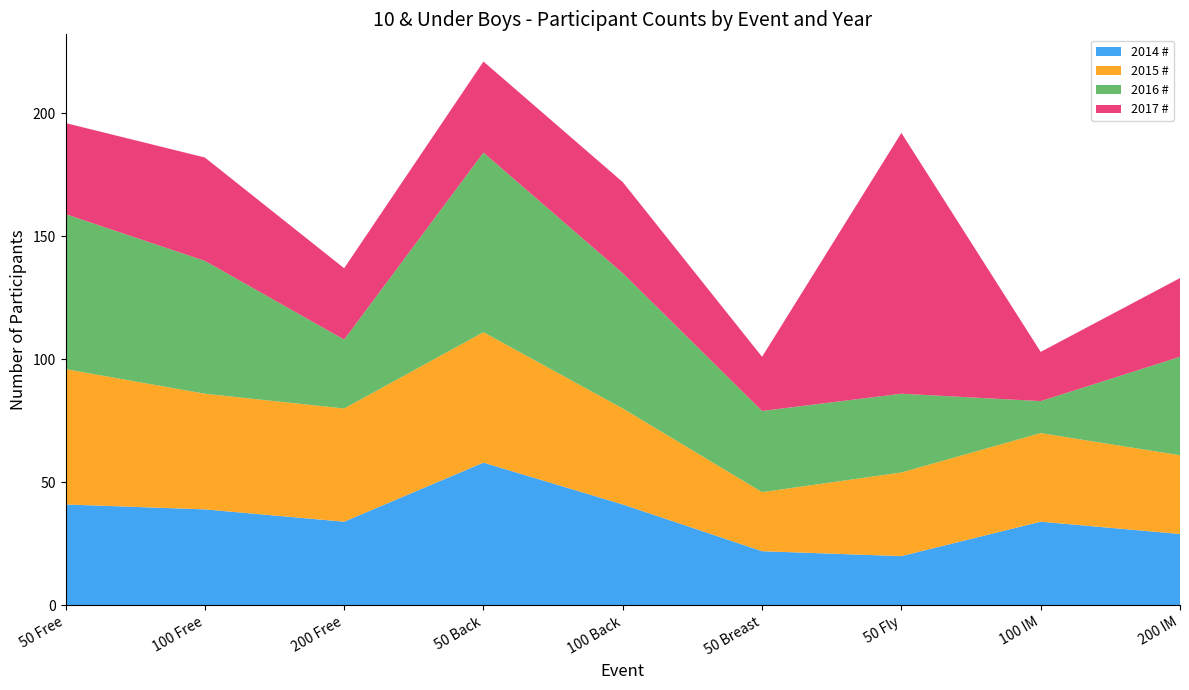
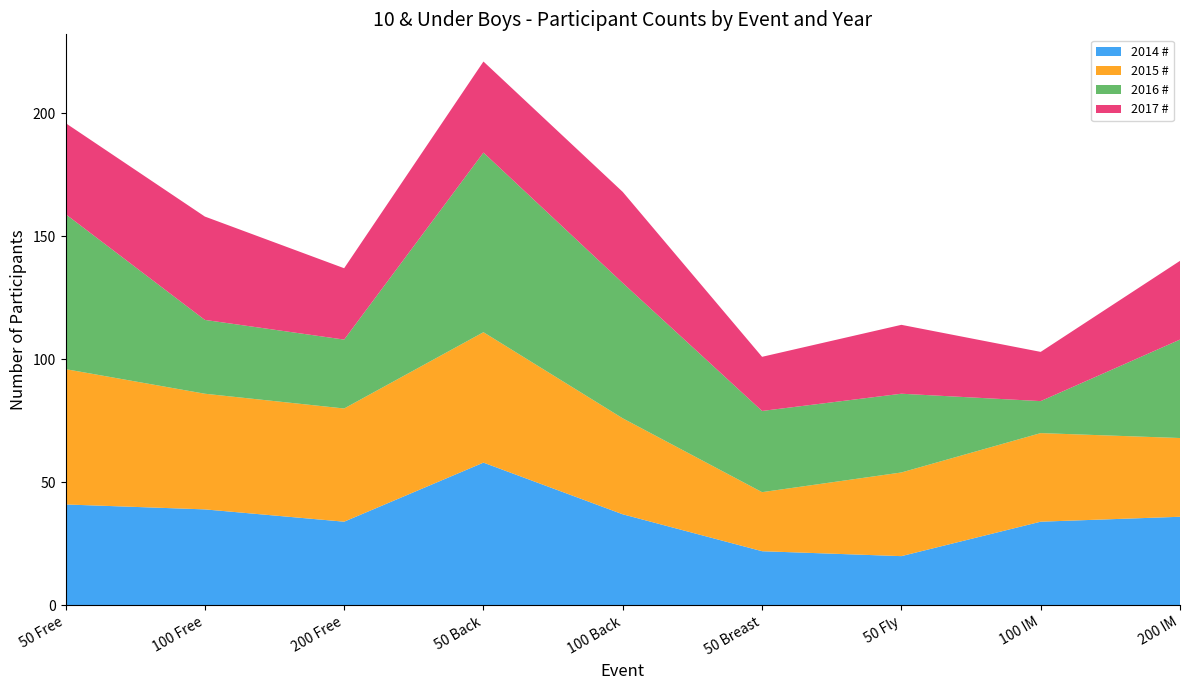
  {
    "2014 #": {
      "50 Free": 41,
      "100 Free": 39,
      "200 Free": 34,
      "50 Back": 58,
-     "100 Back": 41,
+     "100 Back": 37,
      "50 Breast": 22,
      "50 Fly": 20,
      "100 IM": 34,
-     "200 IM": 29
+     "200 IM": 36
    },
    "2015 #": {
      "50 Free": 55,
      "100 Free": 47,
      "200 Free": 46,
      "50 Back": 53,
      "100 Back": 39,
      "50 Breast": 24,
      "50 Fly": 34,
      "100 IM": 36,
      "200 IM": 32
    },
    "2016 #": {
      "50 Free": 63,
-     "100 Free": 54,
+     "100 Free": 30,
      "200 Free": 28,
      "50 Back": 73,
      "100 Back": 55,
      "50 Breast": 33,
      "50 Fly": 32,
      "100 IM": 13,
      "200 IM": 40
    },
    "2017 #": {
      "50 Free": 37,
      "100 Free": 42,
      "200 Free": 29,
      "50 Back": 37,
      "100 Back": 37,
      "50 Breast": 22,
-     "50 Fly": 106,
+     "50 Fly": 28,
      "100 IM": 20,
      "200 IM": 32
    }
  }
